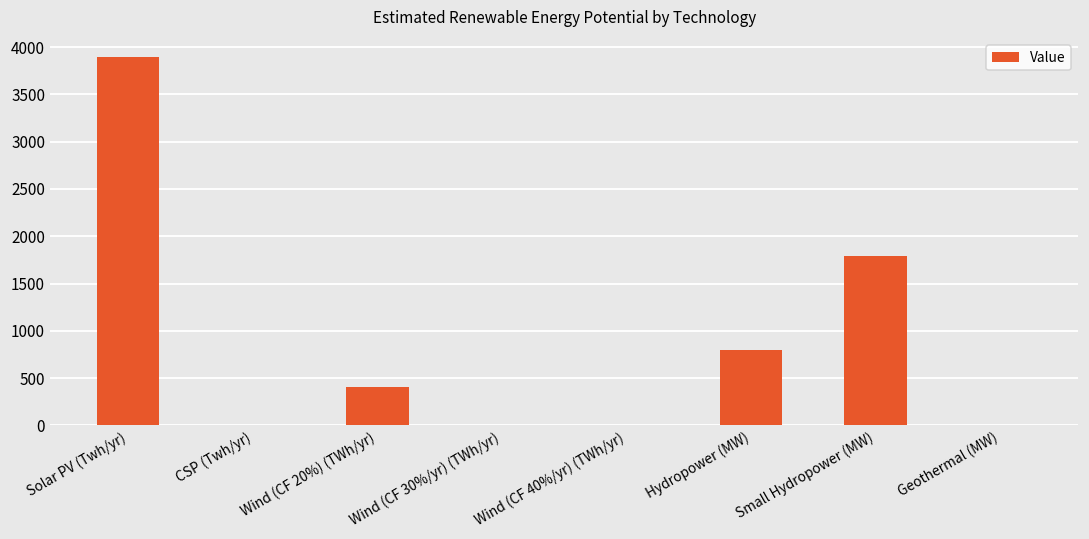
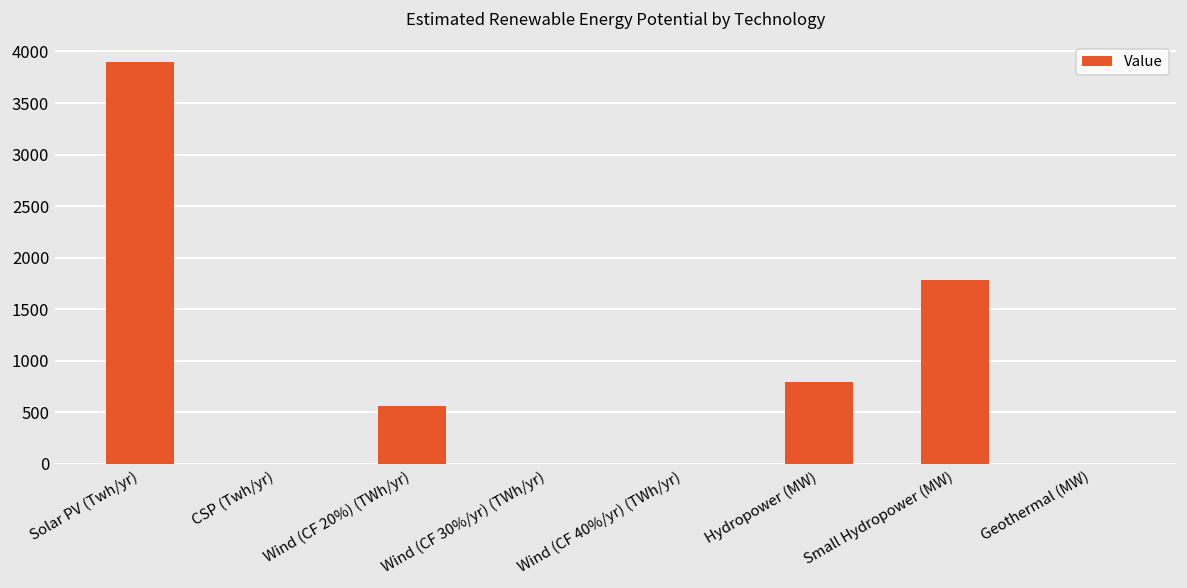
  {
    "Solar PV (Twh/yr)": 3900,
    "CSP (Twh/yr)": 0,
-   "Wind (CF 20%) (TWh/yr)": 400,
+   "Wind (CF 20%) (TWh/yr)": 600,
    "Wind (CF 30%/yr) (TWh/yr)": 0,
    "Wind (CF 40%/yr) (TWh/yr)": 0,
    "Hydropower (MW)": 800,
    "Small Hydropower (MW)": 1800,
    "Geothermal (MW)": 0
  }
